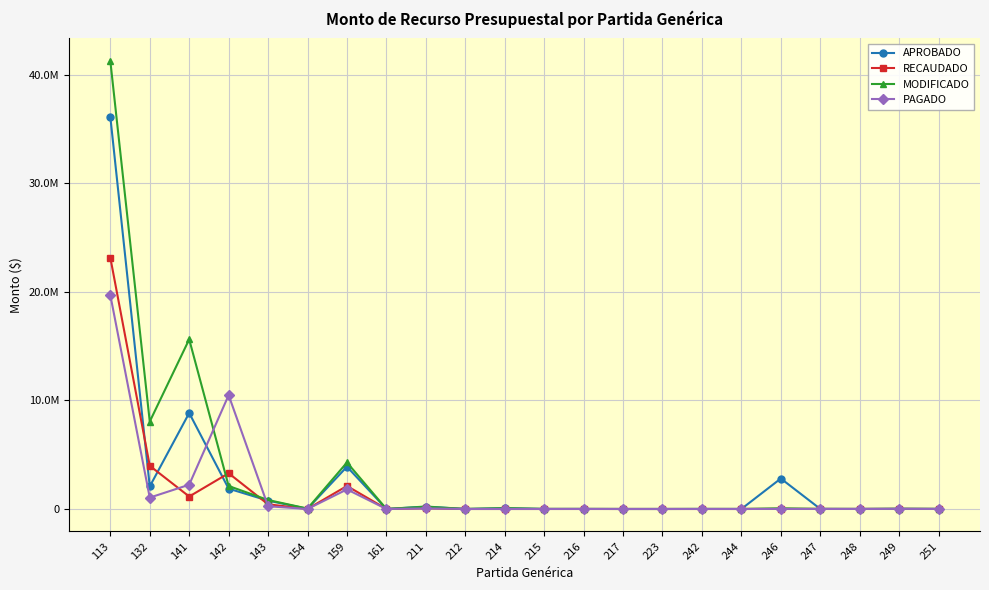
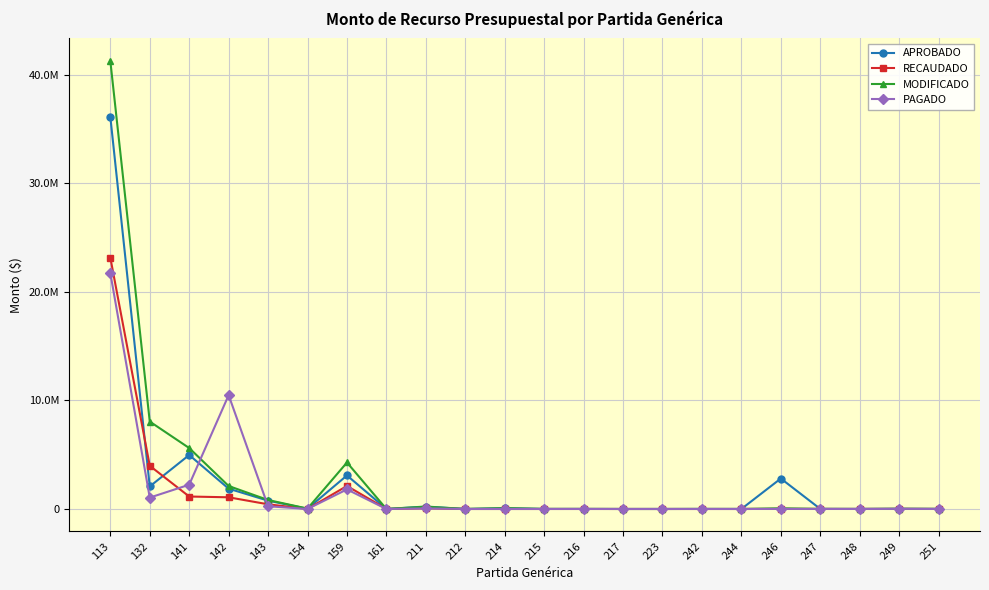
  {
    "APROBADO": {
      "113": 36100000,
      "132": 2100000,
-     "141": 8800000,
+     "141": 5000000,
      "142": 1900000,
-     "159": 3900000,
+     "159": 3100000,
      "246": 2800000
    },
    "RECAUDADO": {
      "113": 23200000,
      "132": 4000000,
      "141": 1100000,
-     "142": 3300000,
+     "142": 1100000,
      "159": 2100000
    },
    "MODIFICADO": {
      "113": 41300000,
      "132": 8100000,
-     "141": 15600000,
+     "141": 5600000,
      "142": 2100000,
      "159": 4300000
    },
    "PAGADO": {
-     "113": 19700000,
+     "113": 21700000,
      "132": 1000000,
      "141": 2200000,
      "142": 10500000,
      "159": 1800000
    }
  }
